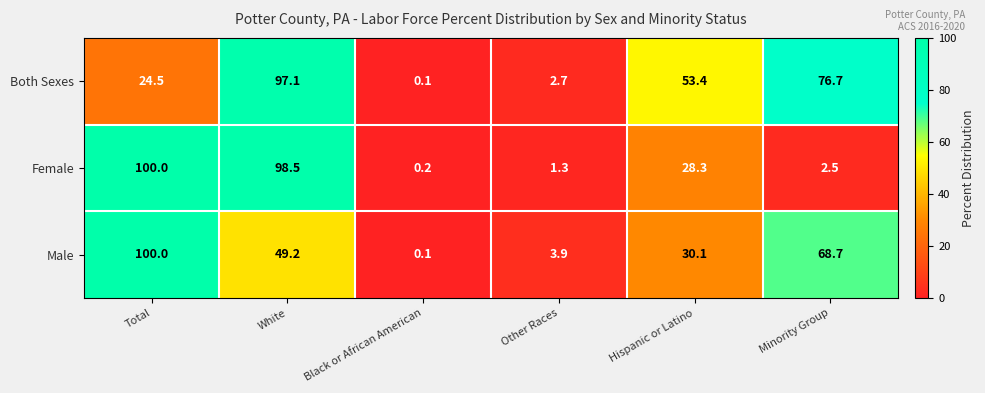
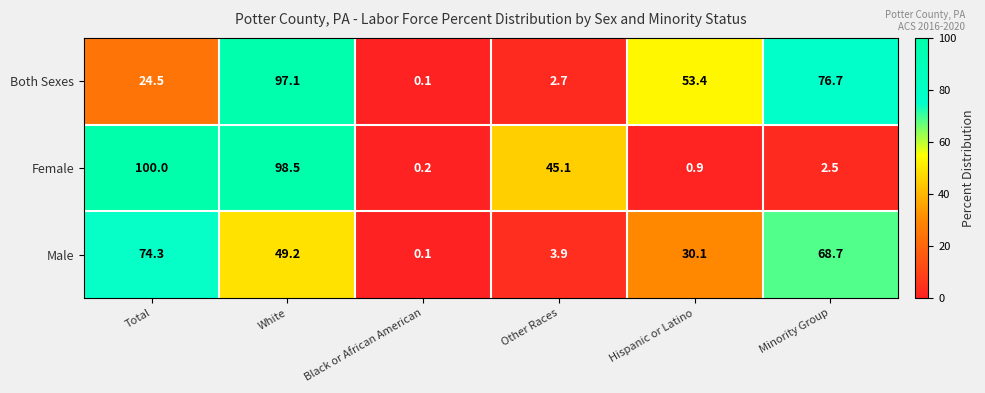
  {
    "Both Sexes": {
      "Total": 24.5,
      "White": 97.1,
      "Black or African American": 0.1,
      "Other Races": 2.7,
      "Hispanic or Latino": 53.4,
      "Minority Group": 76.7
    },
    "Female": {
      "Total": 100.0,
      "White": 98.5,
      "Black or African American": 0.2,
-     "Other Races": 1.3,
-     "Hispanic or Latino": 28.3,
+     "Other Races": 45.1,
+     "Hispanic or Latino": 0.9,
      "Minority Group": 2.5
    },
    "Male": {
-     "Total": 100.0,
+     "Total": 74.3,
      "White": 49.2,
      "Black or African American": 0.1,
      "Other Races": 3.9,
      "Hispanic or Latino": 30.1,
      "Minority Group": 68.7
    }
  }
